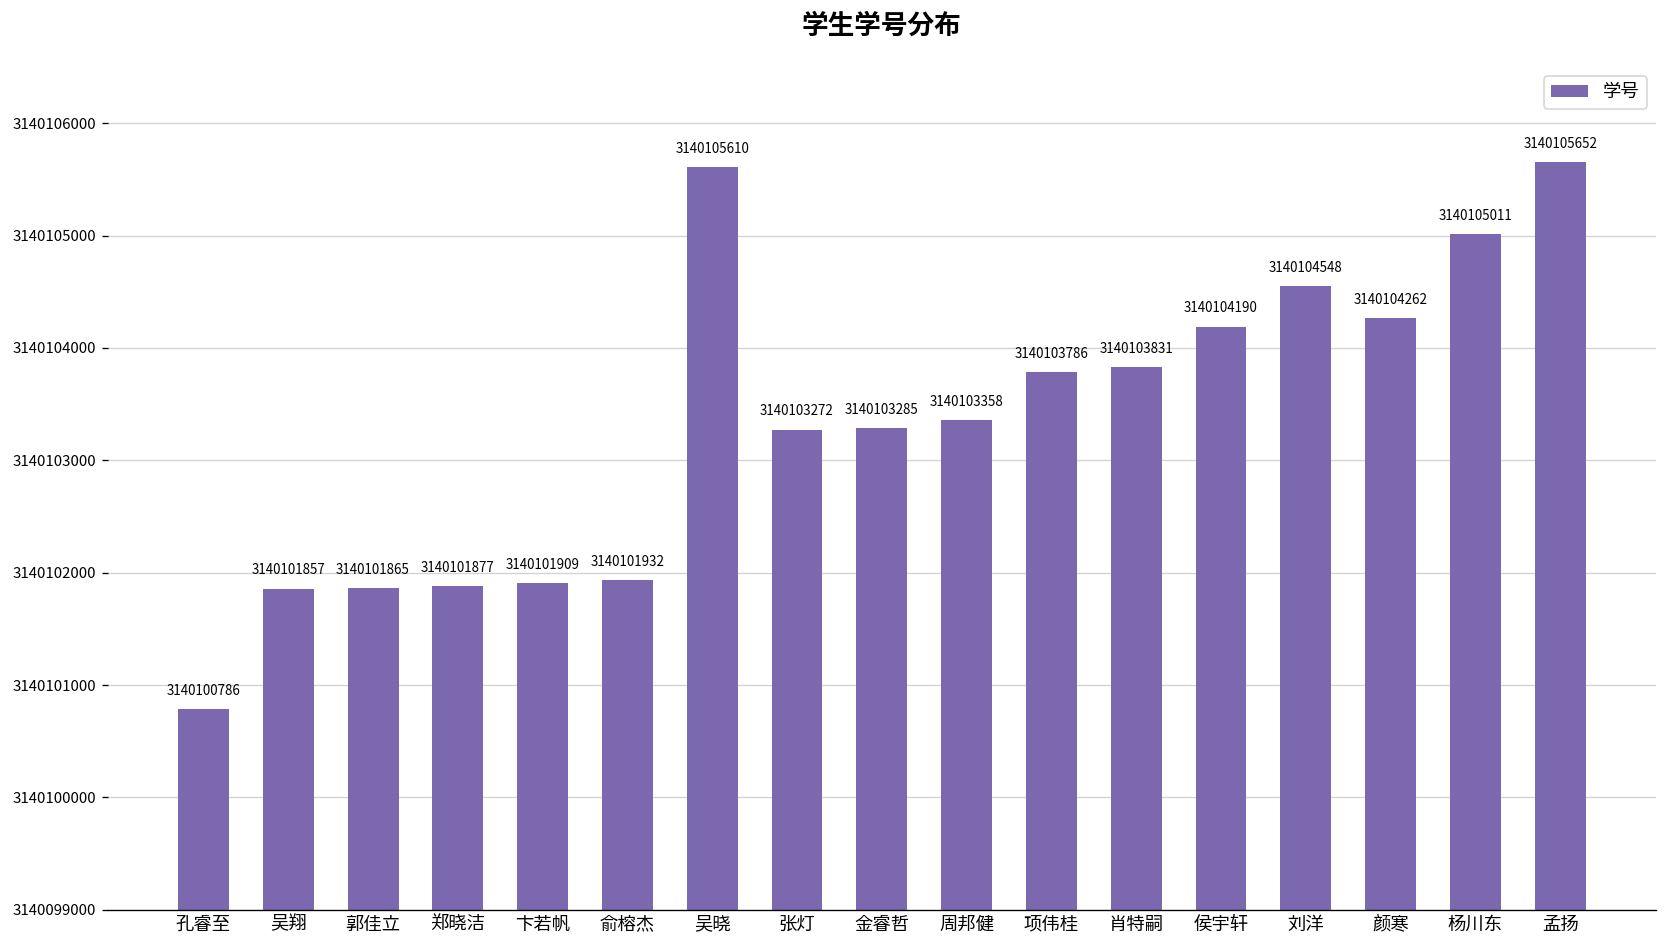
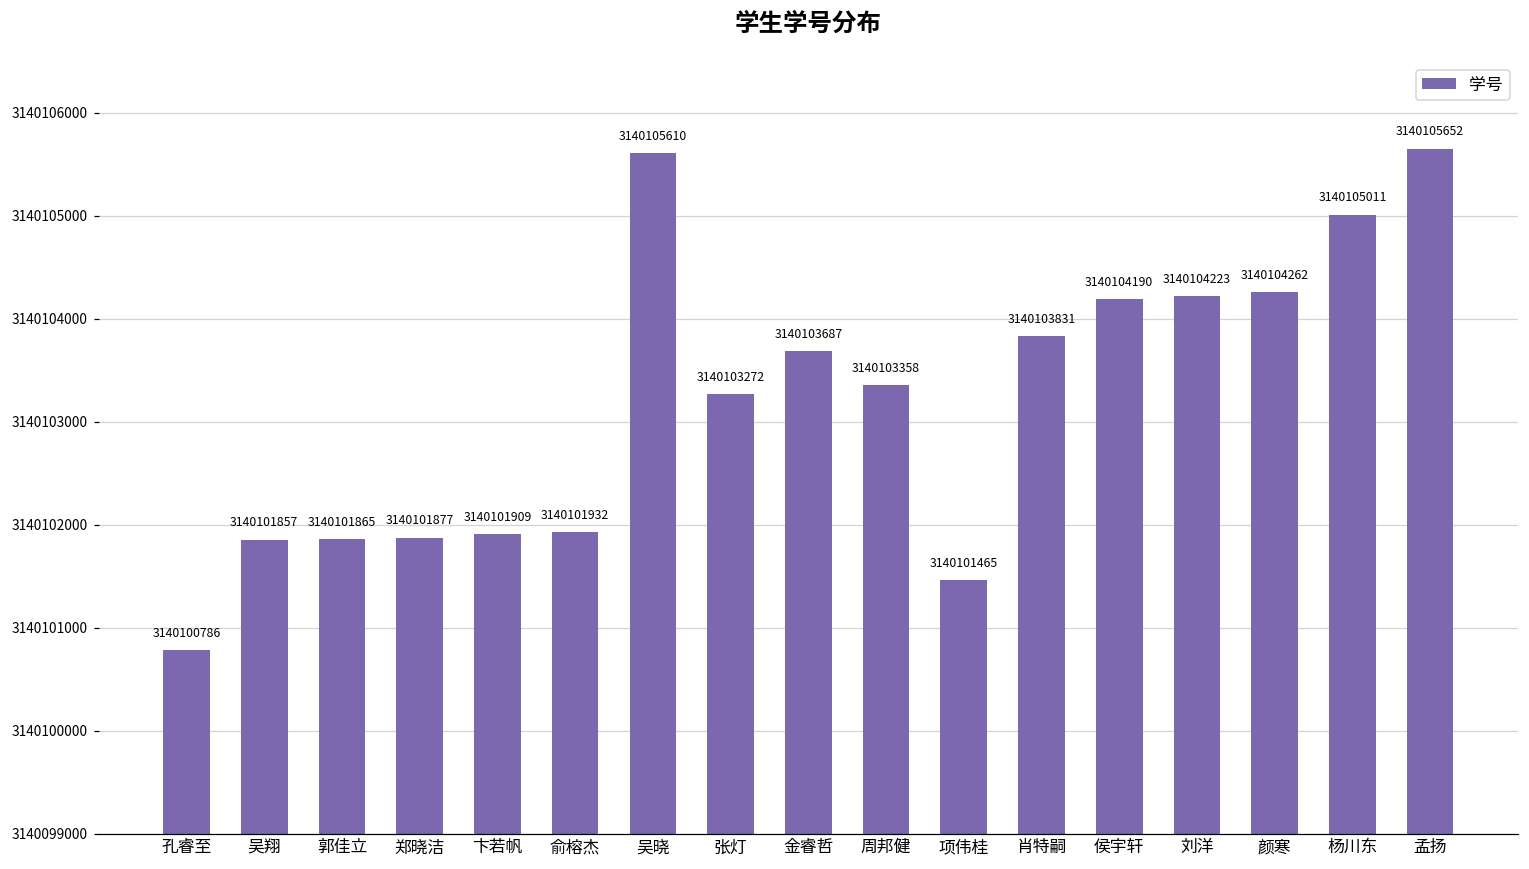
  {
    "孔睿至": 3140100786,
    "吴翔": 3140101857,
    "郭佳立": 3140101865,
    "郑晓洁": 3140101877,
    "卞若帆": 3140101909,
    "俞榕杰": 3140101932,
    "吴晓": 3140105610,
    "张灯": 3140103272,
-   "金睿哲": 3140103285,
+   "金睿哲": 3140103687,
    "周邦健": 3140103358,
-   "项伟桂": 3140103786,
+   "项伟桂": 3140101465,
    "肖特嗣": 3140103831,
    "侯宇轩": 3140104190,
-   "刘洋": 3140104548,
+   "刘洋": 3140104223,
    "颜寒": 3140104262,
    "杨川东": 3140105011,
    "孟扬": 3140105652
  }
